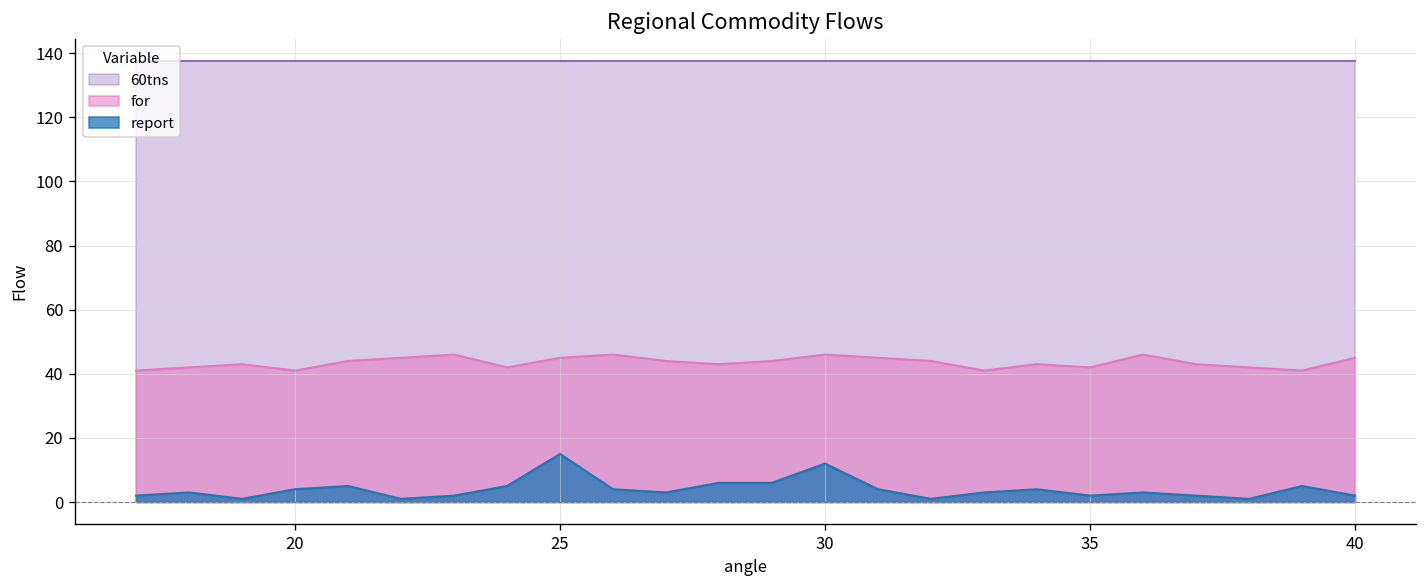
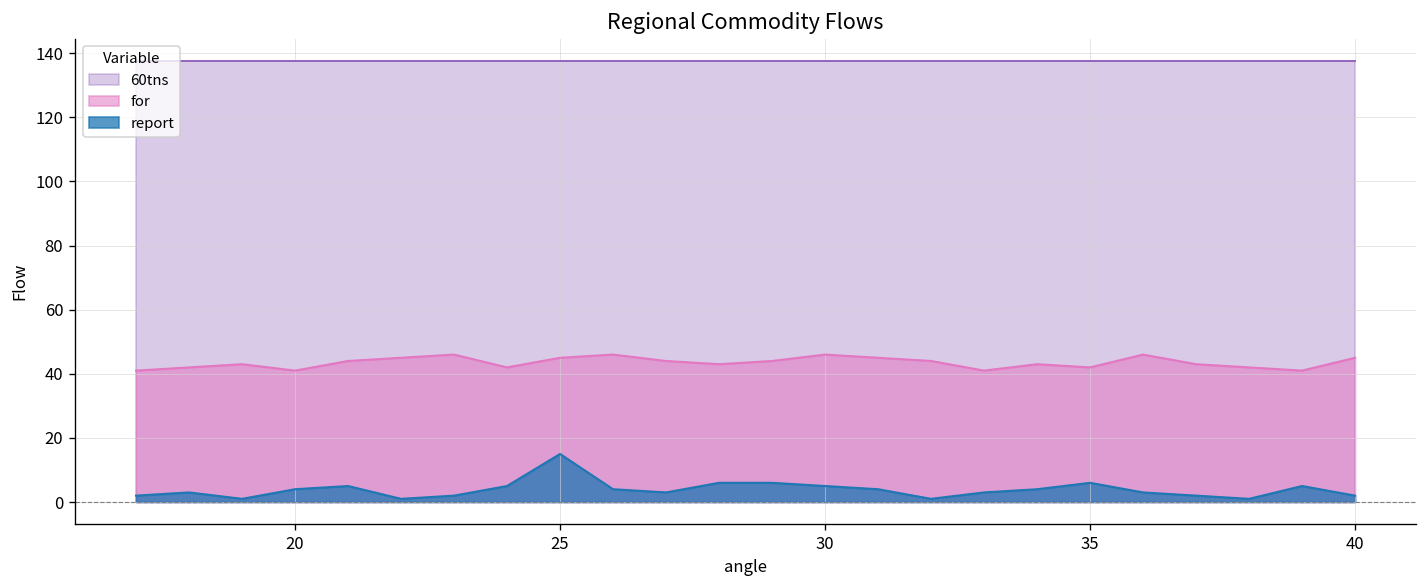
  {
    "report": {
      "20": 4,
      "25": 15,
-     "30": 12,
-     "35": 2,
+     "30": 5,
+     "35": 6,
      "40": 2
    }
  }
